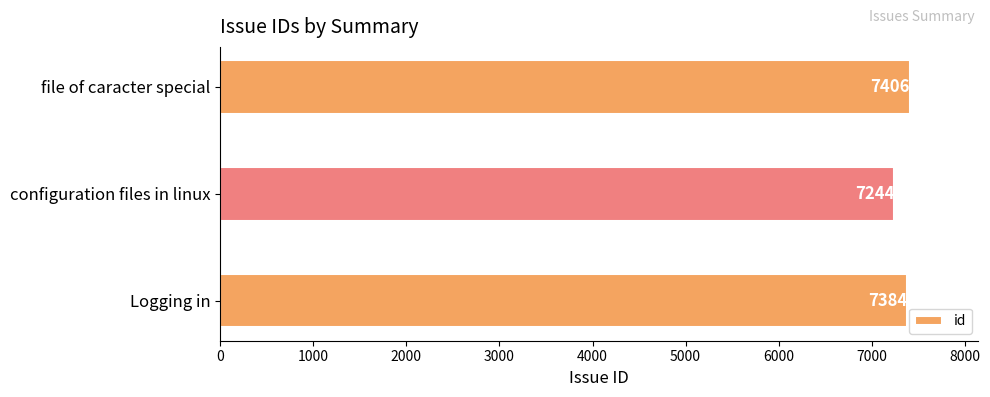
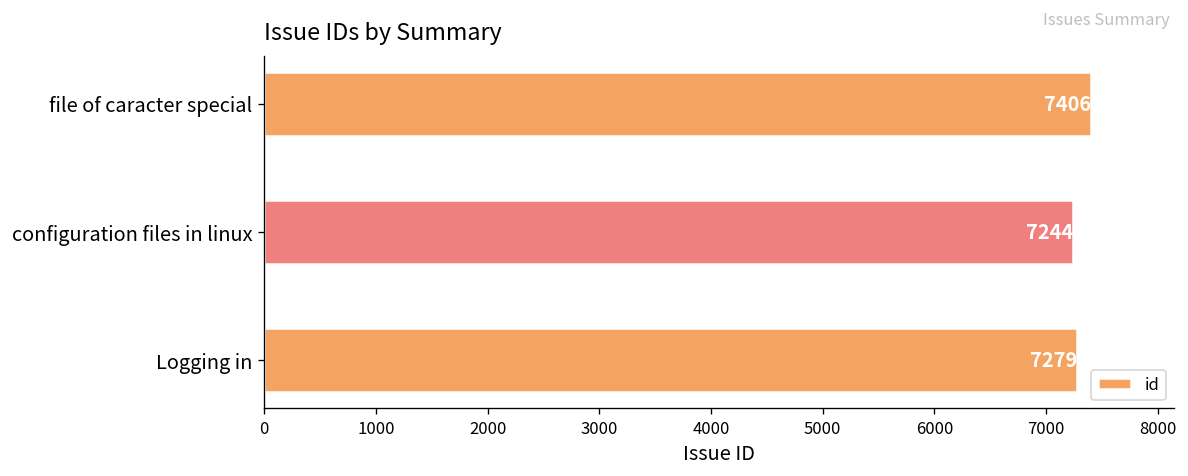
  {
    "file of caracter special": 7406,
    "configuration files in linux": 7244,
-   "Logging in": 7384
+   "Logging in": 7279
  }
